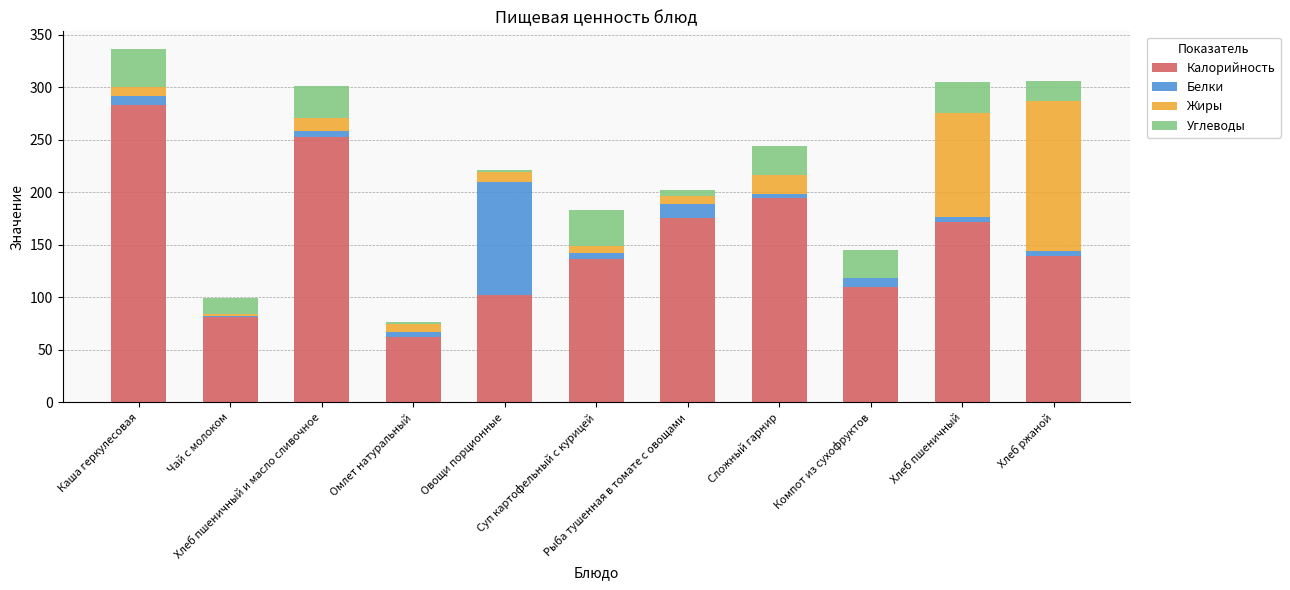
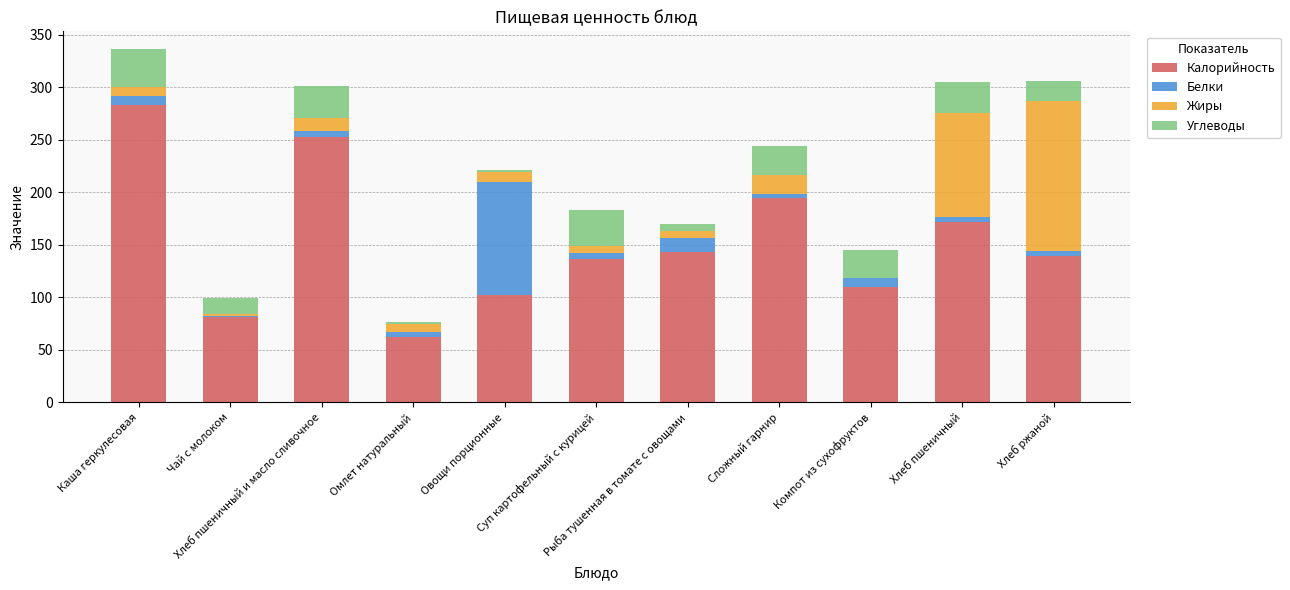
  {
    "Калорийность": {
      "Каша геркулесовая": 284,
      "Чай с молоком": 81,
      "Хлеб пшеничный и масло сливочное": 253,
      "Омлет натуральный": 62,
      "Овощи порционные": 102,
      "Суп картофельный с курицей": 137,
-     "Рыба тушенная в томате с овощами": 176,
+     "Рыба тушенная в томате с овощами": 143,
      "Сложный гарнир": 195,
      "Компот из сухофруктов": 110,
      "Хлеб пшеничный": 172,
      "Хлеб ржаной": 139
    },
    "Белки": {
      "Каша геркулесовая": 8,
      "Хлеб пшеничный и масло сливочное": 5,
      "Омлет натуральный": 5,
      "Овощи порционные": 108,
      "Суп картофельный с курицей": 5,
      "Рыба тушенная в томате с овощами": 13,
      "Сложный гарнир": 4,
      "Компот из сухофруктов": 9,
      "Хлеб пшеничный": 5,
      "Хлеб ржаной": 5
    },
    "Жиры": {
      "Каша геркулесовая": 9,
      "Хлеб пшеничный и масло сливочное": 13,
      "Омлет натуральный": 8,
      "Овощи порционные": 10,
      "Суп картофельный с курицей": 7,
      "Рыба тушенная в томате с овощами": 7,
      "Сложный гарнир": 18,
      "Компот из сухофруктов": 0,
      "Хлеб пшеничный": 99,
      "Хлеб ржаной": 142
    },
    "Углеводы": {
      "Каша геркулесовая": 36,
      "Чай с молоком": 16,
      "Хлеб пшеничный и масло сливочное": 30,
      "Суп картофельный с курицей": 34,
      "Рыба тушенная в томате с овощами": 6,
      "Сложный гарнир": 28,
      "Компот из сухофруктов": 27,
      "Хлеб пшеничный": 30,
      "Хлеб ржаной": 19
    }
  }
